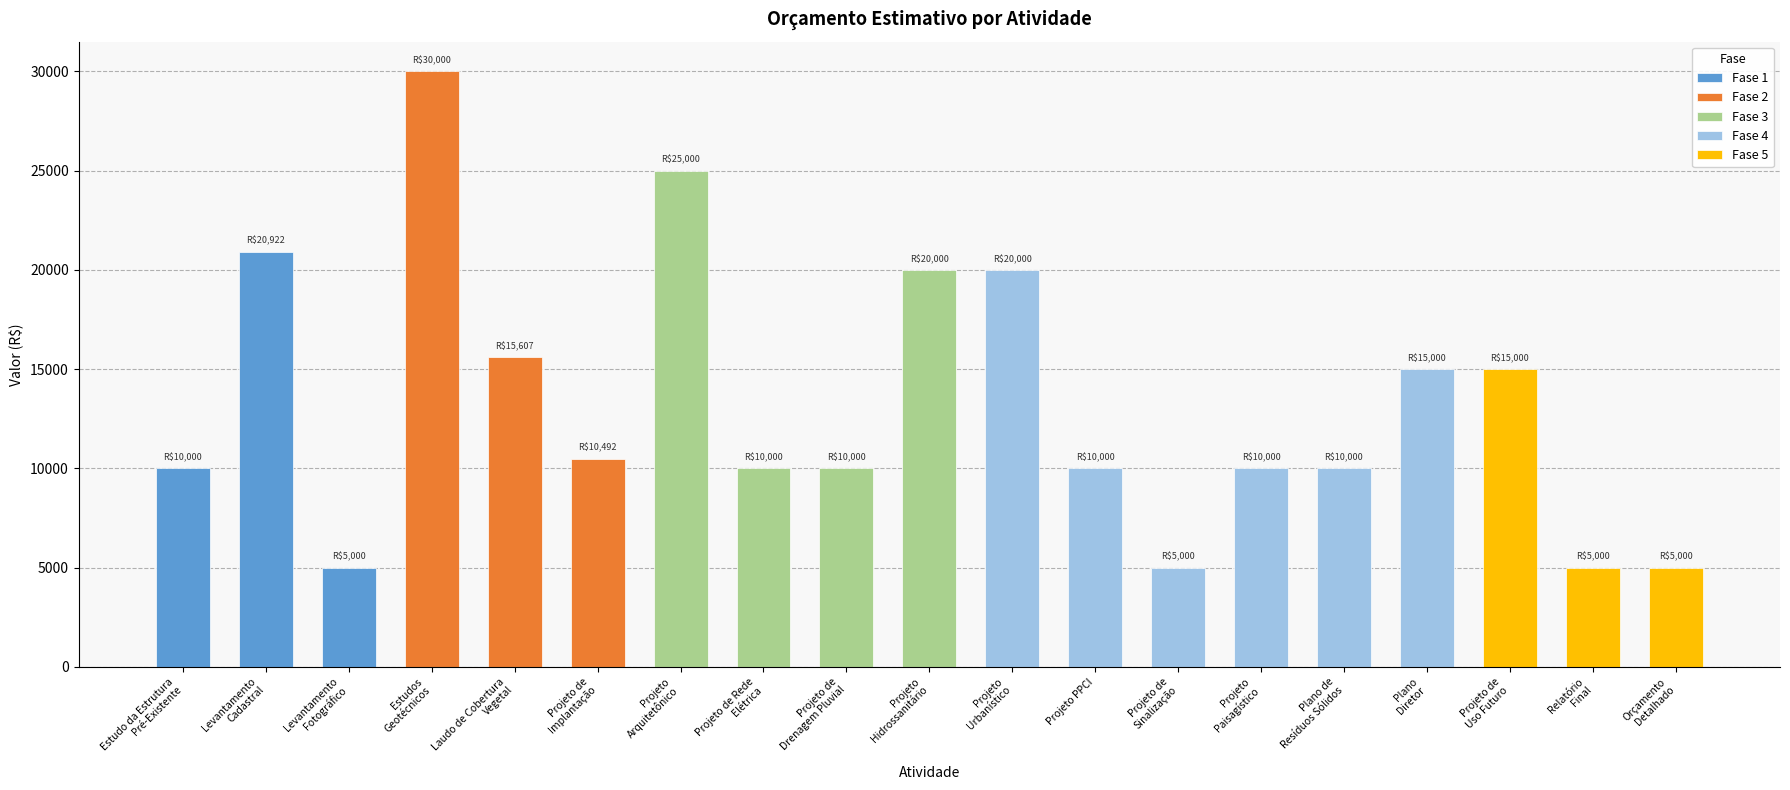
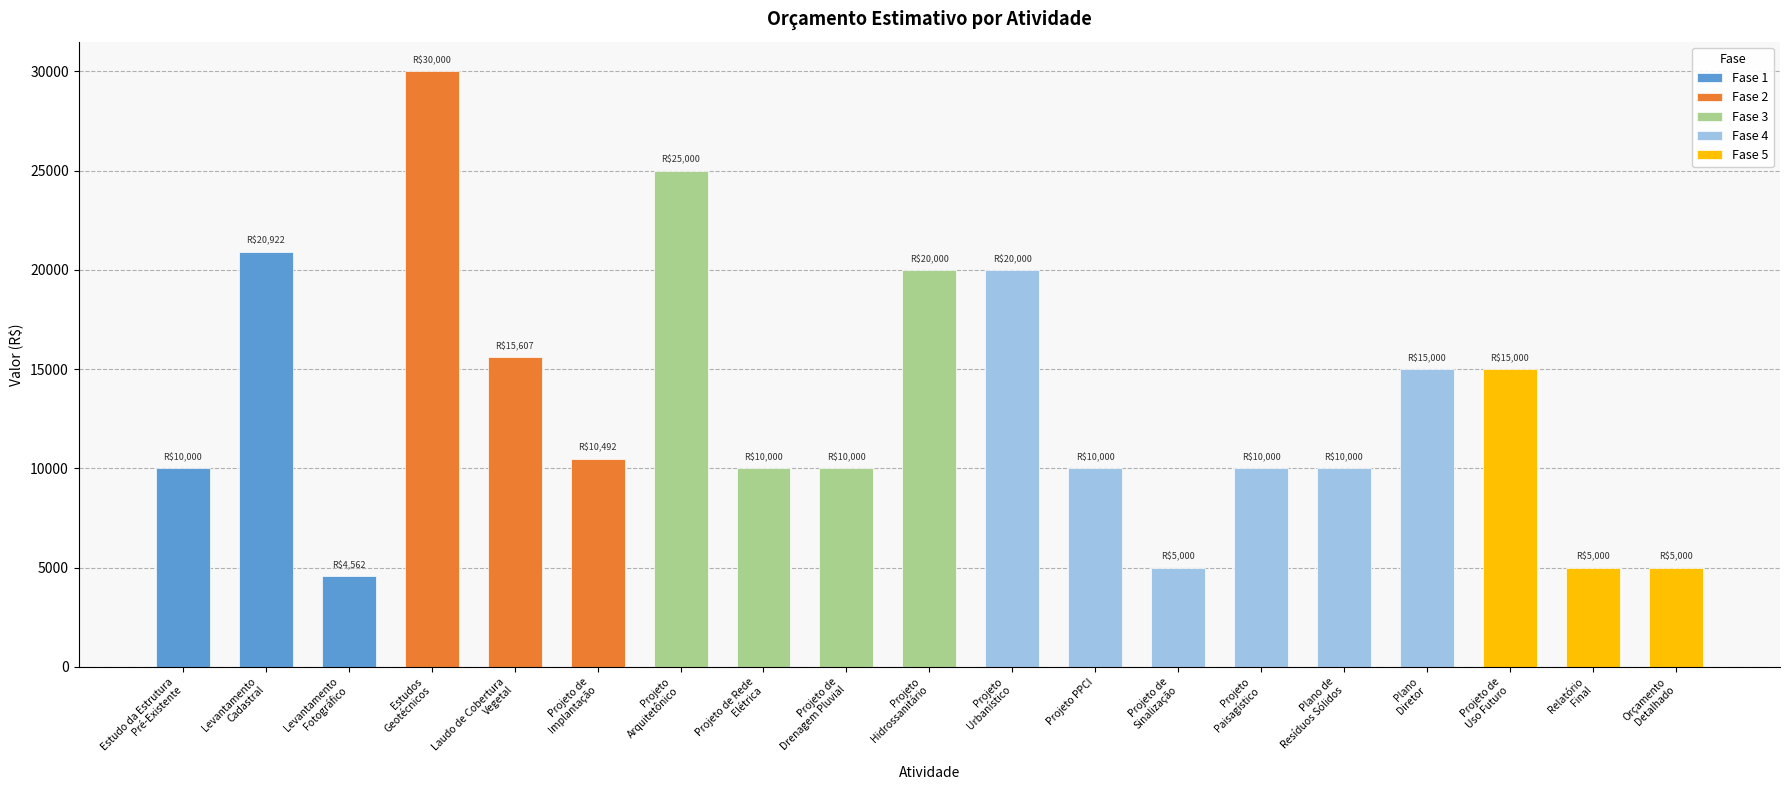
  {
    "Fase 1": {
      "Estudo da Estrutura Pré-Existente": "$10,000",
      "Levantamento Cadastral": "$20,922",
-     "Levantamento Fotográfico": "$5,000"
+     "Levantamento Fotográfico": "$4,562"
    },
    "Fase 2": {
      "Estudos Geotécnicos": "$30,000",
      "Laudo de Cobertura Vegetal": "$15,607",
      "Projeto de Implantação": "$10,492"
    },
    "Fase 3": {
      "Projeto Arquitetônico": "$25,000",
      "Projeto de Rede Elétrica": "$10,000",
      "Projeto de Drenagem Pluvial": "$10,000",
      "Projeto Hidrossanitário": "$20,000"
    },
    "Fase 4": {
      "Projeto Urbanístico": "$20,000",
      "Projeto PPCI": "$10,000",
      "Projeto de Sinalização": "$5,000",
      "Projeto Paisagístico": "$10,000",
      "Plano de Resíduos Sólidos": "$10,000",
      "Plano Diretor": "$15,000"
    },
    "Fase 5": {
      "Projeto de Uso Futuro": "$15,000",
      "Relatório Final": "$5,000",
      "Orçamento Detalhado": "$5,000"
    }
  }
